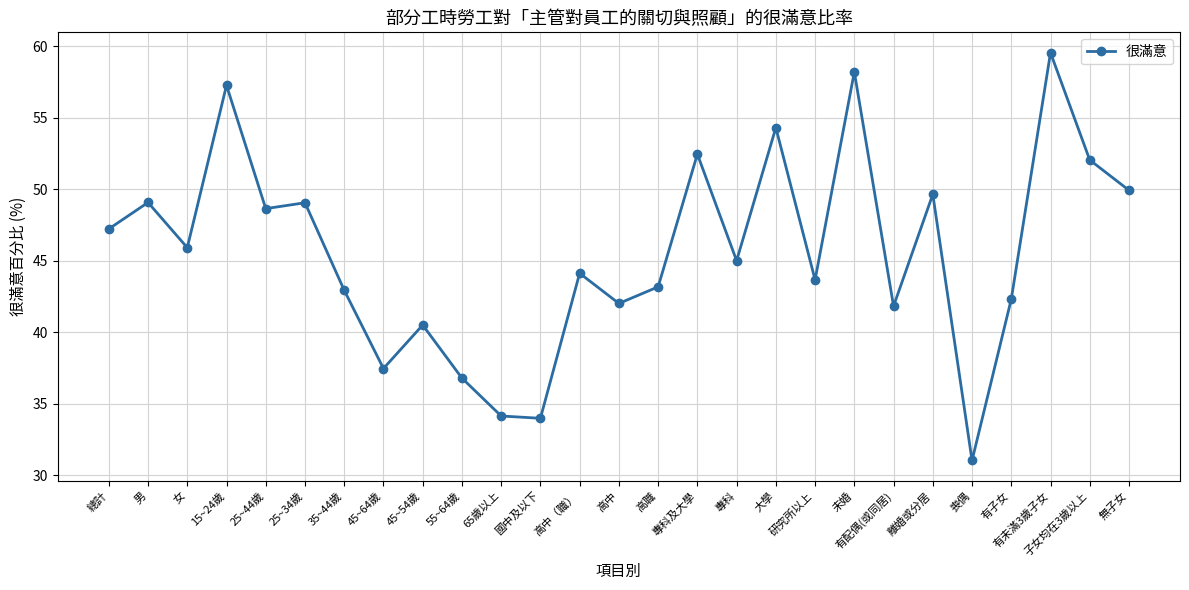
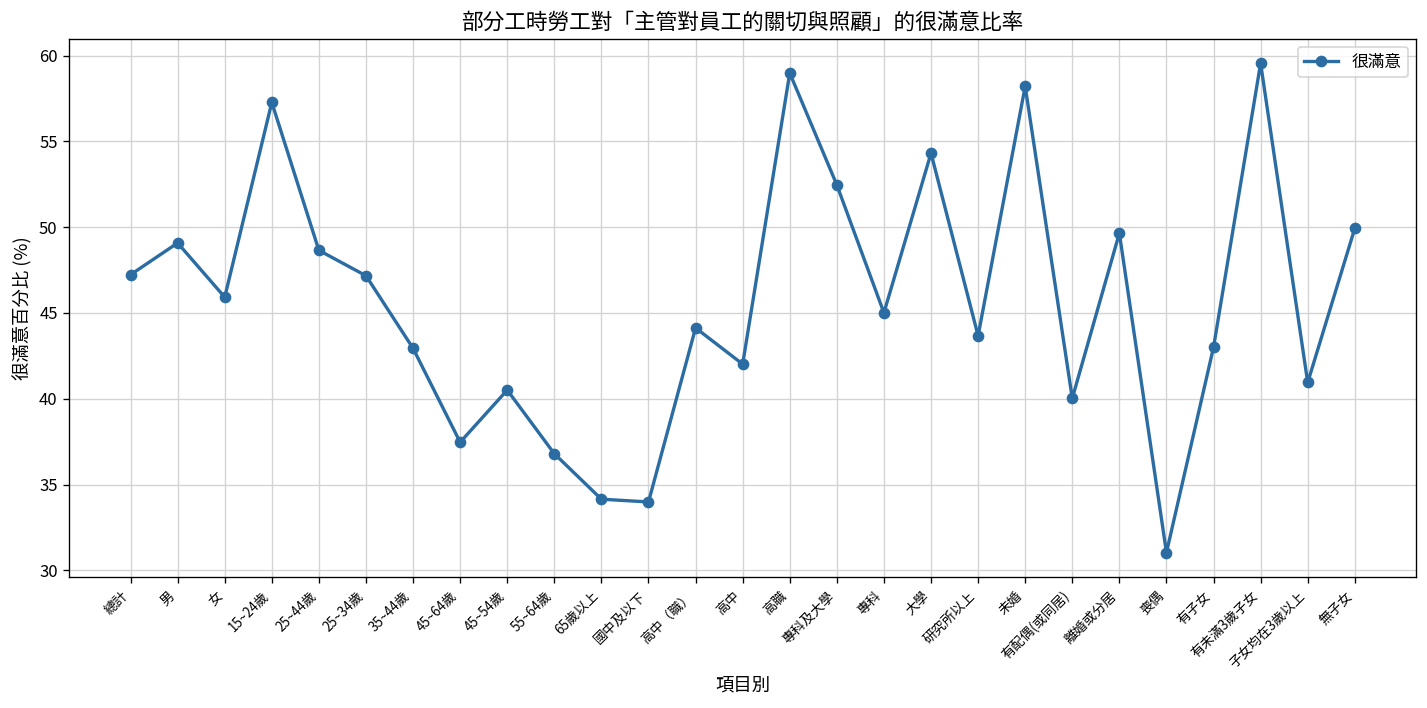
  {
    "總計": 47.2,
    "男": 49.1,
    "女": 45.9,
    "15~24歲": 57.3,
    "25~44歲": 48.7,
-   "25~34歲": 49.1,
+   "25~34歲": 47.2,
    "35~44歲": 42.9,
    "45~64歲": 37.5,
    "45~54歲": 40.5,
    "55~64歲": 36.8,
    "65歲以上": 34.2,
    "國中及以下": 34.0,
    "高中（職）": 44.1,
    "高中": 42.0,
-   "高職": 43.2,
+   "高職": 59.0,
    "專科及大學": 52.5,
    "專科": 45.0,
    "大學": 54.3,
    "研究所以上": 43.7,
    "未婚": 58.2,
-   "有配偶(或同居)": 41.8,
+   "有配偶(或同居)": 40.0,
    "離婚或分居": 49.7,
    "喪偶": 31.0,
-   "有子女": 42.3,
+   "有子女": 43.0,
    "有未滿3歲子女": 59.6,
-   "子女均在3歲以上": 52.1,
+   "子女均在3歲以上": 41.0,
    "無子女": 49.9
  }
